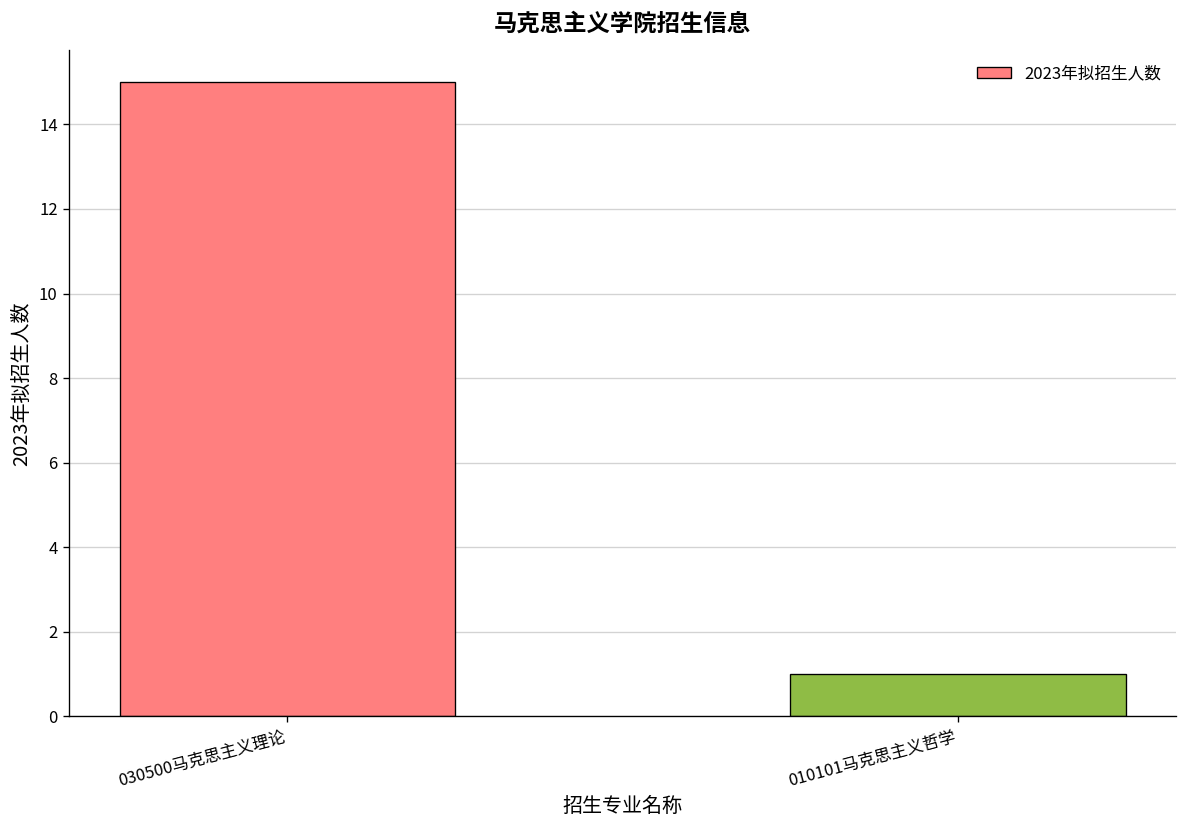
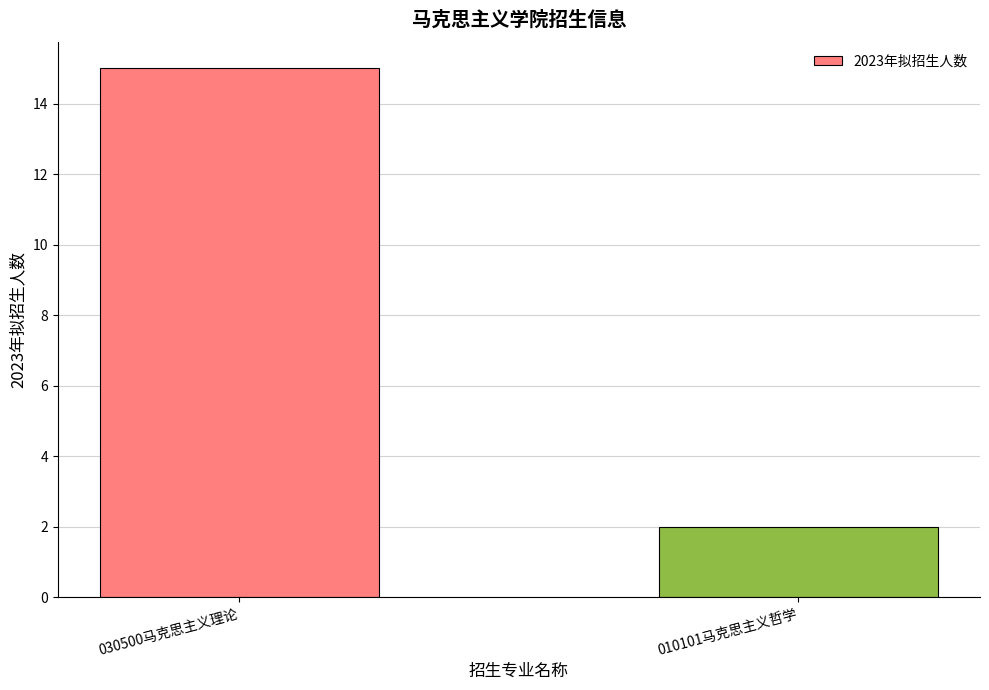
  {
    "030500马克思主义理论": 15,
-   "010101马克思主义哲学": 1
+   "010101马克思主义哲学": 2
  }
